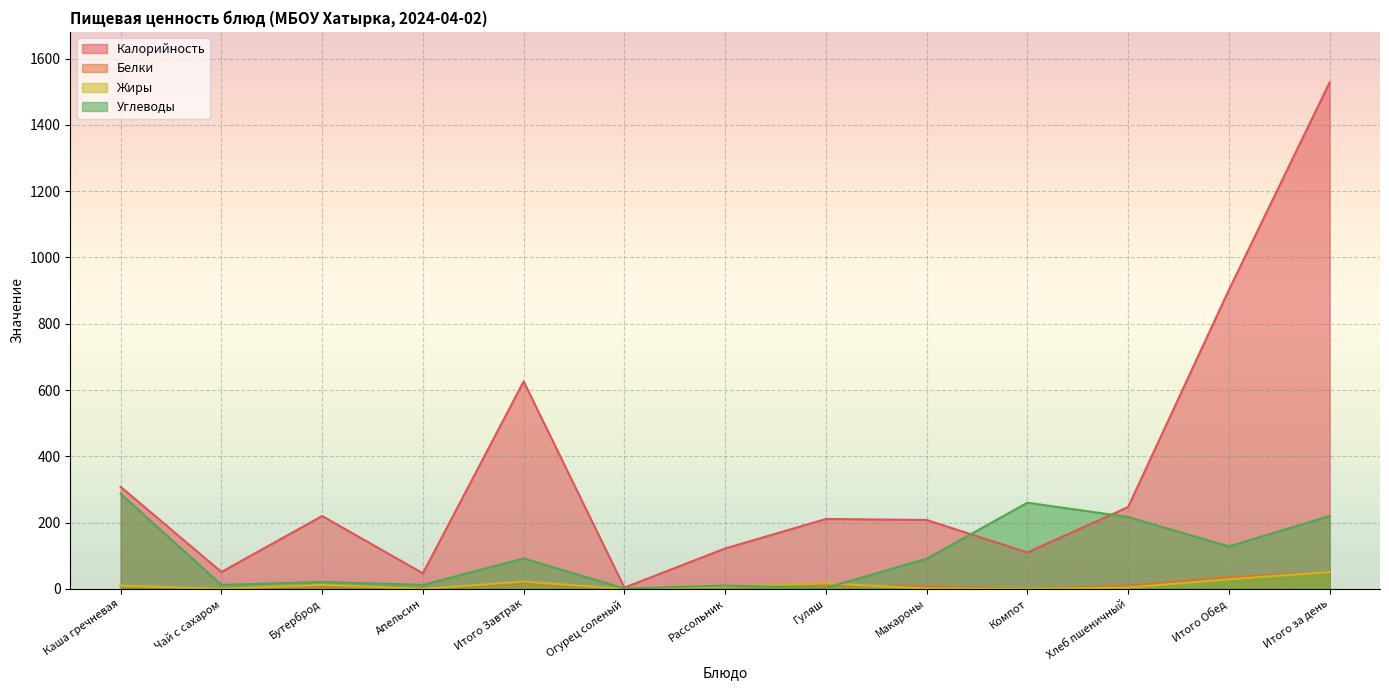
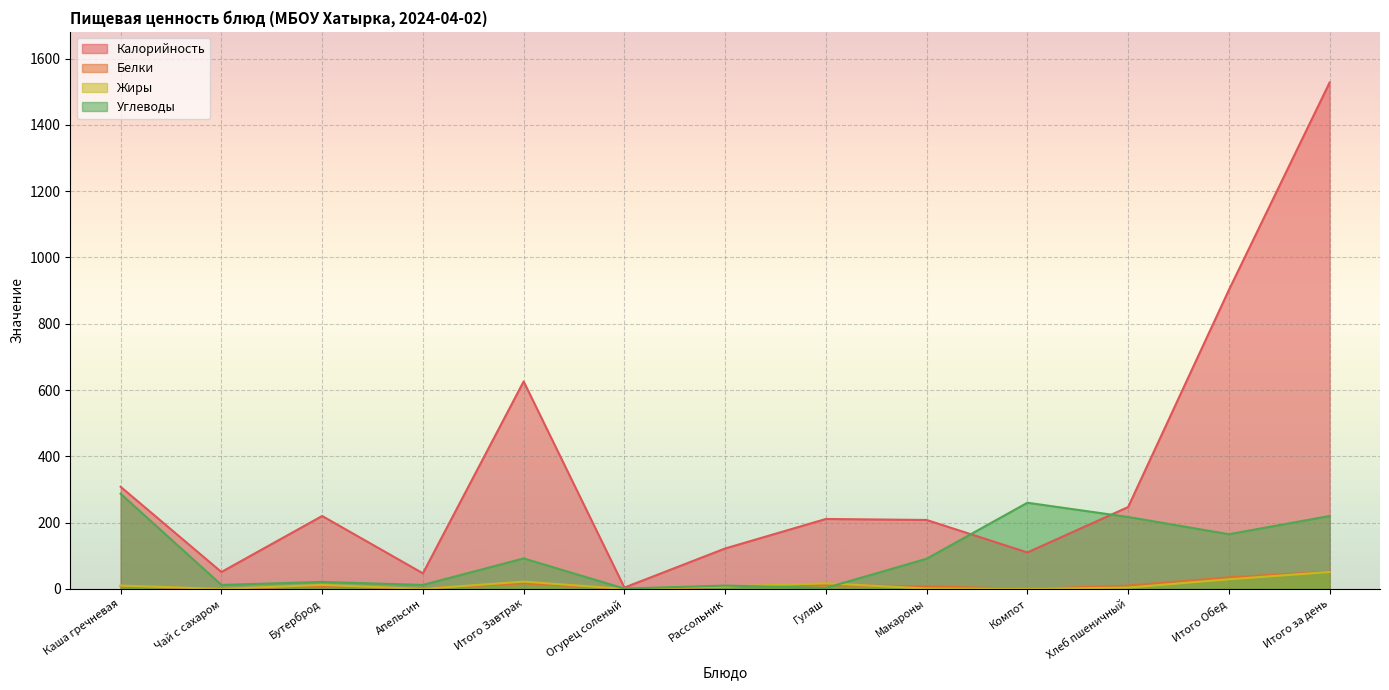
  {
    "Углеводы": {
      "Каша гречневая": 290,
      "Чай с сахаром": 10,
      "Бутерброд": 20,
      "Апельсин": 10,
      "Итого Завтрак": 90,
      "Гуляш": 0,
      "Макароны": 90,
      "Компот": 260,
      "Хлеб пшеничный": 220,
-     "Итого Обед": 130,
+     "Итого Обед": 170,
      "Итого за день": 220
    }
  }
